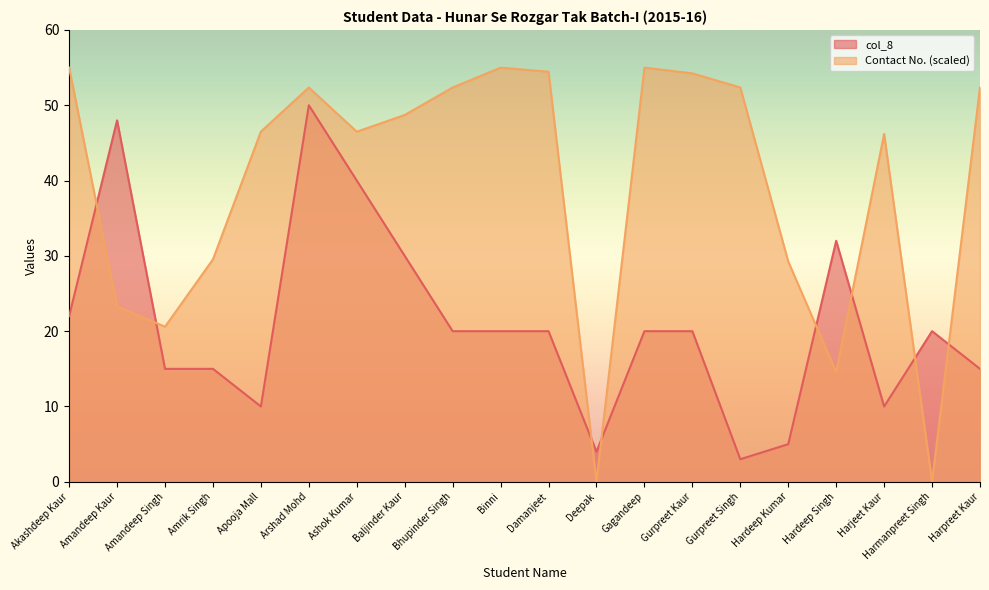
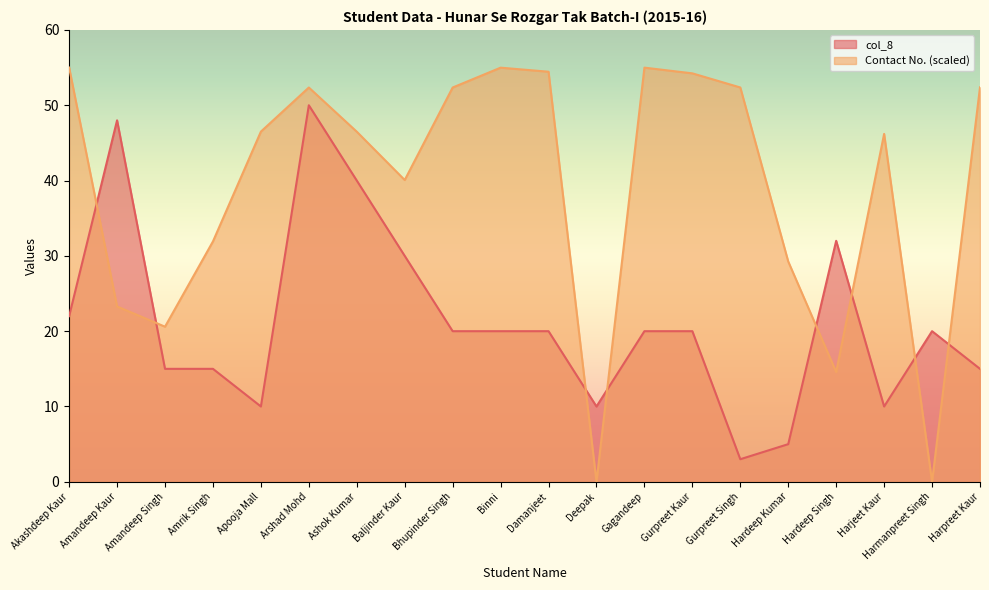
  {
    "col_8": {
      "Akashdeep Kaur": 22,
      "Amandeep Kaur": 48,
      "Amandeep Singh": 15,
      "Amrik Singh": 15,
      "Apooja Mall": 10,
      "Arshad Mohd": 50,
      "Ashok Kumar": 40,
      "Baljinder Kaur": 30,
      "Bhupinder Singh": 20,
      "Binni": 20,
      "Damanjeet": 20,
-     "Deepak": 4,
+     "Deepak": 10,
      "Gagandeep": 20,
      "Gurpreet Kaur": 20,
      "Gurpreet Singh": 3,
      "Hardeep Kumar": 5,
      "Hardeep Singh": 32,
      "Harjeet Kaur": 10,
      "Harmanpreet Singh": 20,
      "Harpreet Kaur": 15
    },
    "Contact No. (scaled)": {
      "Akashdeep Kaur": 55,
      "Amandeep Kaur": 23,
      "Amandeep Singh": 21,
-     "Amrik Singh": 30,
+     "Amrik Singh": 32,
      "Apooja Mall": 47,
      "Arshad Mohd": 52,
      "Ashok Kumar": 46,
-     "Baljinder Kaur": 49,
+     "Baljinder Kaur": 40,
      "Bhupinder Singh": 52,
      "Binni": 55,
      "Damanjeet": 54,
      "Deepak": 0,
      "Gagandeep": 55,
      "Gurpreet Kaur": 54,
      "Gurpreet Singh": 52,
      "Hardeep Kumar": 29,
      "Hardeep Singh": 15,
      "Harjeet Kaur": 46,
      "Harmanpreet Singh": 0,
      "Harpreet Kaur": 52
    }
  }
